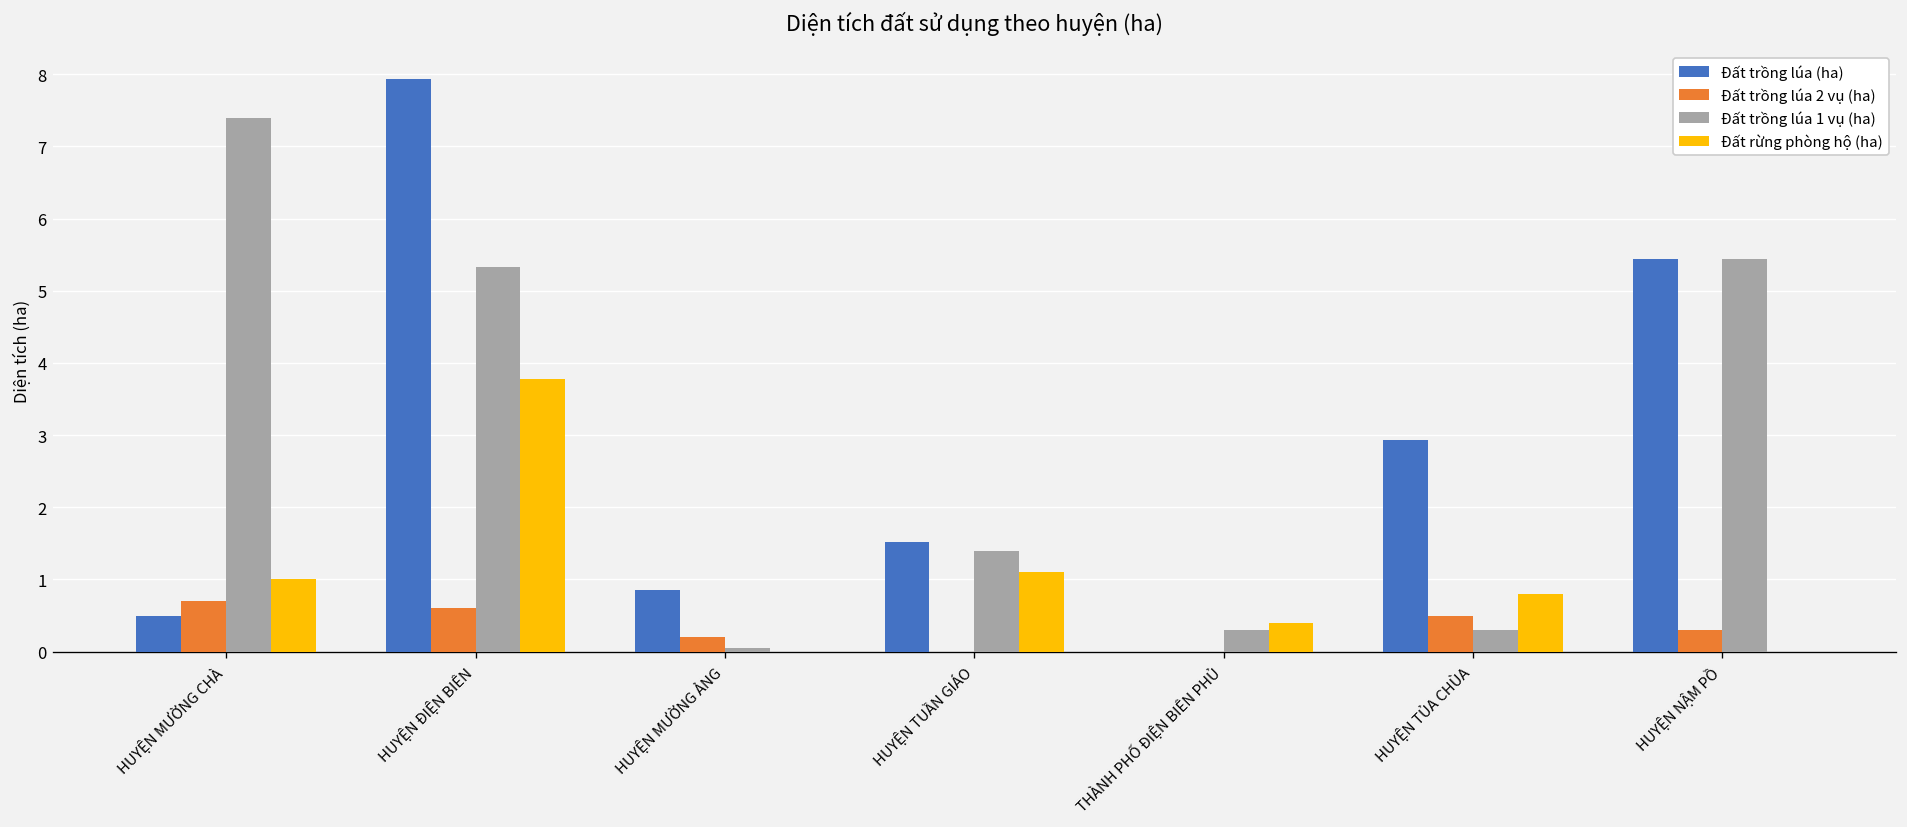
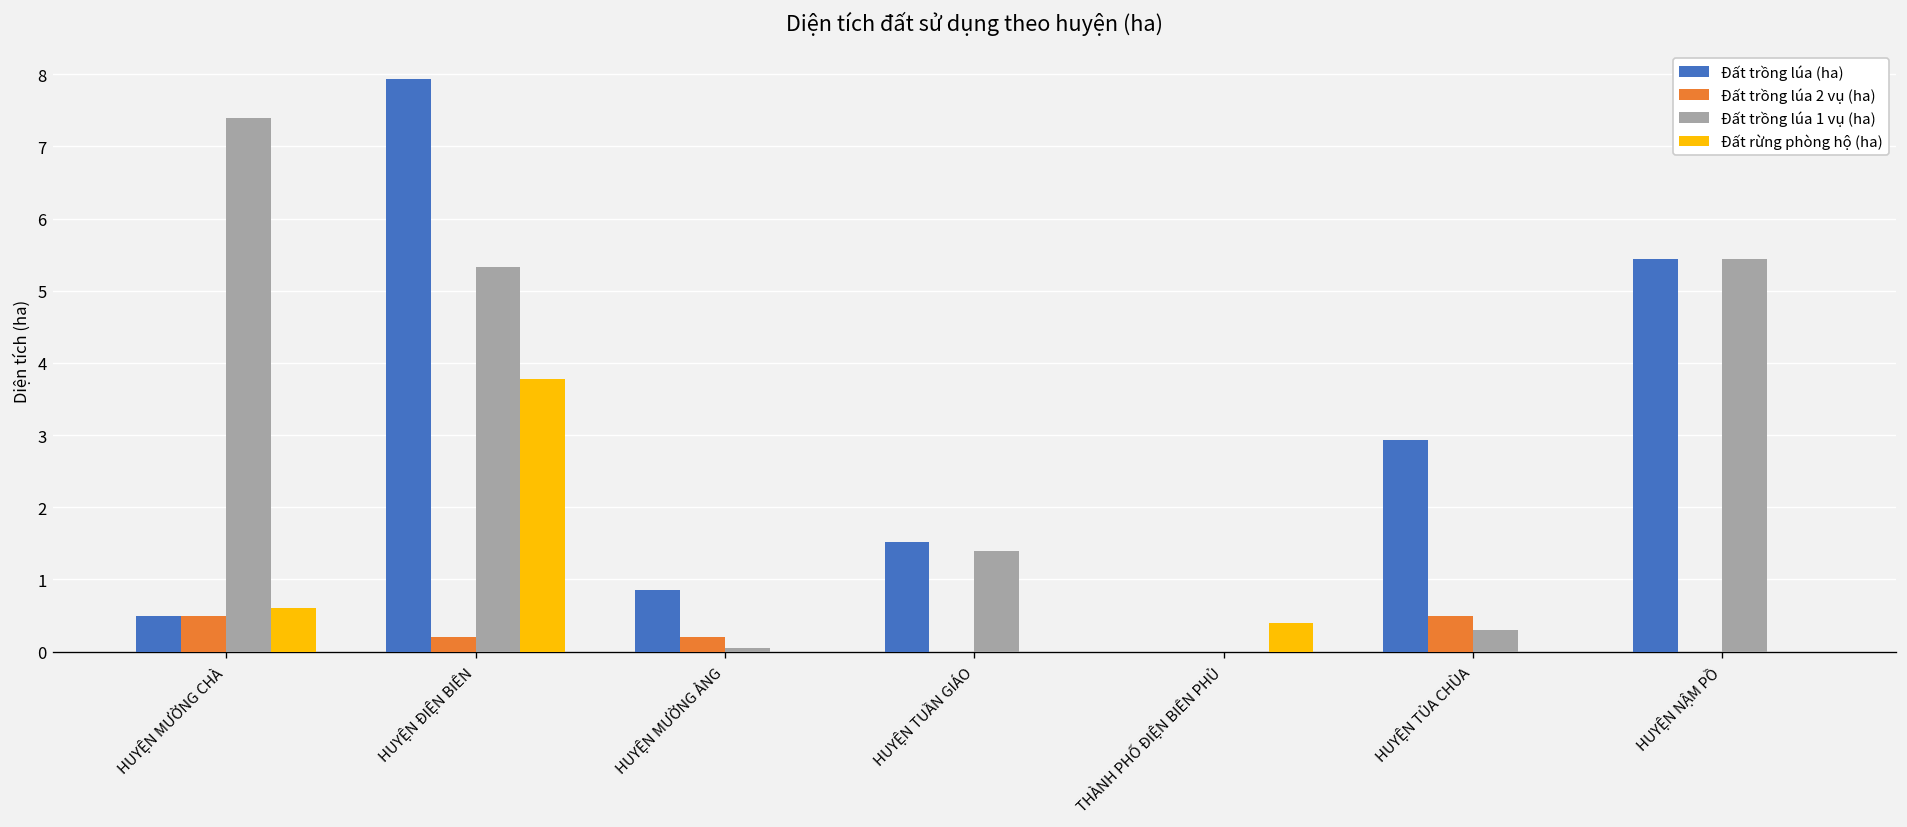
  {
    "Đất trồng lúa (ha)": {
      "HUYỆN MƯỜNG CHÀ": 0.5,
      "HUYỆN ĐIỆN BIÊN": 7.9,
      "HUYỆN MƯỜNG ẢNG": 0.9,
      "HUYỆN TUẦN GIÁO": 1.5,
      "THÀNH PHỐ ĐIỆN BIÊN PHỦ": 0.0,
      "HUYỆN TỦA CHÙA": 2.9,
      "HUYỆN NẬM PỒ": 5.4
    },
    "Đất trồng lúa 2 vụ (ha)": {
-     "HUYỆN MƯỜNG CHÀ": 0.7,
-     "HUYỆN ĐIỆN BIÊN": 0.6,
+     "HUYỆN MƯỜNG CHÀ": 0.5,
+     "HUYỆN ĐIỆN BIÊN": 0.2,
      "HUYỆN MƯỜNG ẢNG": 0.2,
      "HUYỆN TUẦN GIÁO": 0.0,
      "THÀNH PHỐ ĐIỆN BIÊN PHỦ": 0.0,
      "HUYỆN TỦA CHÙA": 0.5,
-     "HUYỆN NẬM PỒ": 0.3
+     "HUYỆN NẬM PỒ": 0.0
    },
    "Đất trồng lúa 1 vụ (ha)": {
      "HUYỆN MƯỜNG CHÀ": 7.4,
      "HUYỆN ĐIỆN BIÊN": 5.3,
      "HUYỆN MƯỜNG ẢNG": 0.1,
      "HUYỆN TUẦN GIÁO": 1.4,
-     "THÀNH PHỐ ĐIỆN BIÊN PHỦ": 0.3,
+     "THÀNH PHỐ ĐIỆN BIÊN PHỦ": 0.0,
      "HUYỆN TỦA CHÙA": 0.3,
      "HUYỆN NẬM PỒ": 5.4
    },
    "Đất rừng phòng hộ (ha)": {
-     "HUYỆN MƯỜNG CHÀ": 1.0,
+     "HUYỆN MƯỜNG CHÀ": 0.6,
      "HUYỆN ĐIỆN BIÊN": 3.8,
      "HUYỆN MƯỜNG ẢNG": 0.0,
-     "HUYỆN TUẦN GIÁO": 1.1,
+     "HUYỆN TUẦN GIÁO": 0.0,
      "THÀNH PHỐ ĐIỆN BIÊN PHỦ": 0.4,
-     "HUYỆN TỦA CHÙA": 0.8,
+     "HUYỆN TỦA CHÙA": 0.0,
      "HUYỆN NẬM PỒ": 0.0
    }
  }
